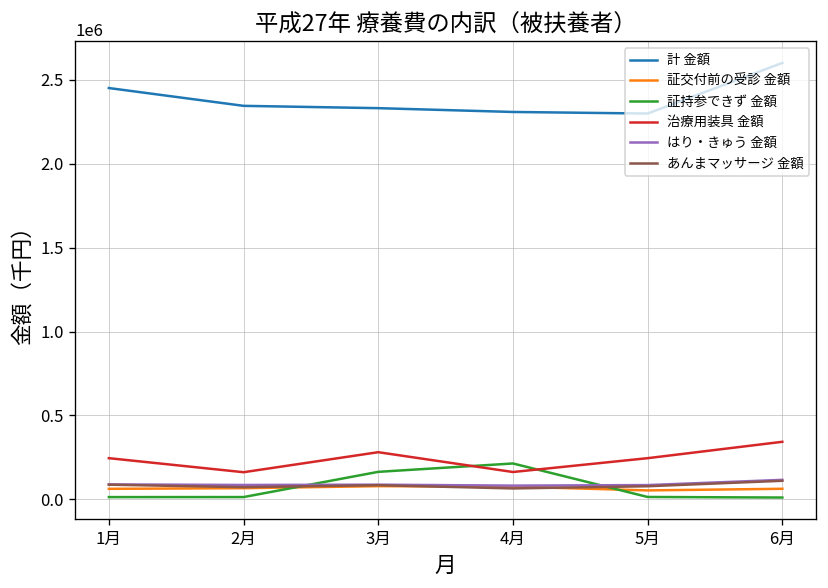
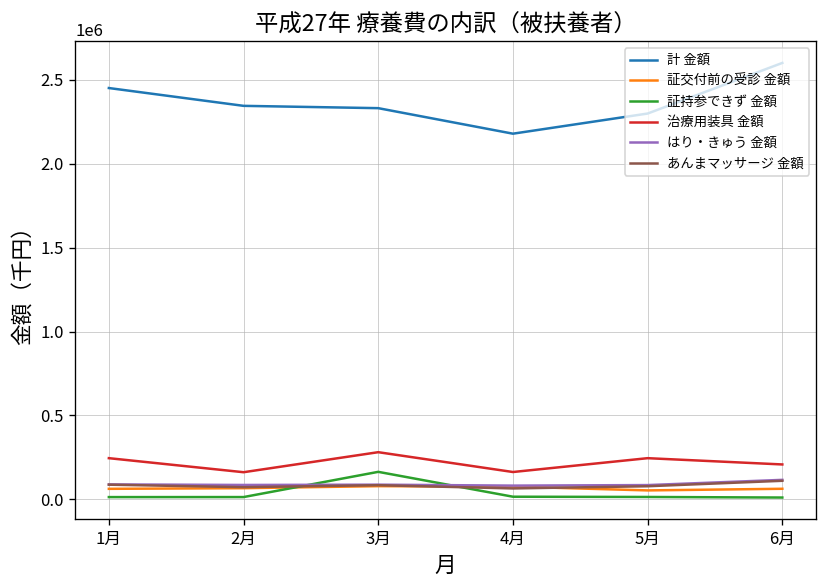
  {
    "計 金額": {
      "1月": 2450000,
      "2月": 2350000,
      "3月": 2330000,
-     "4月": 2310000
+     "4月": 2180000
    },
    "証交付前の受診 金額": {
      "1月": 60000,
      "5月": 50000,
      "6月": 60000
    },
    "証持参できず 金額": {
      "1月": 10000,
      "2月": 10000,
      "3月": 160000,
-     "4月": 210000,
+     "4月": 20000,
      "5月": 10000,
      "6月": 10000
    },
    "治療用装具 金額": {
      "1月": 250000,
      "2月": 160000,
      "3月": 280000,
      "4月": 160000,
      "5月": 250000,
-     "6月": 340000
+     "6月": 210000
    }
  }
